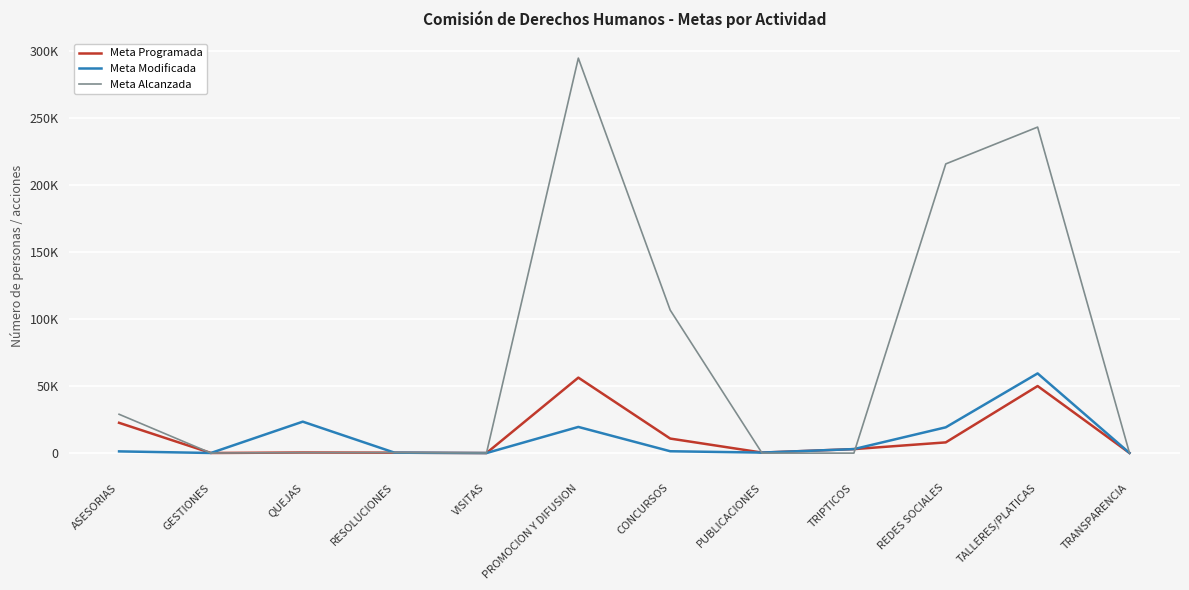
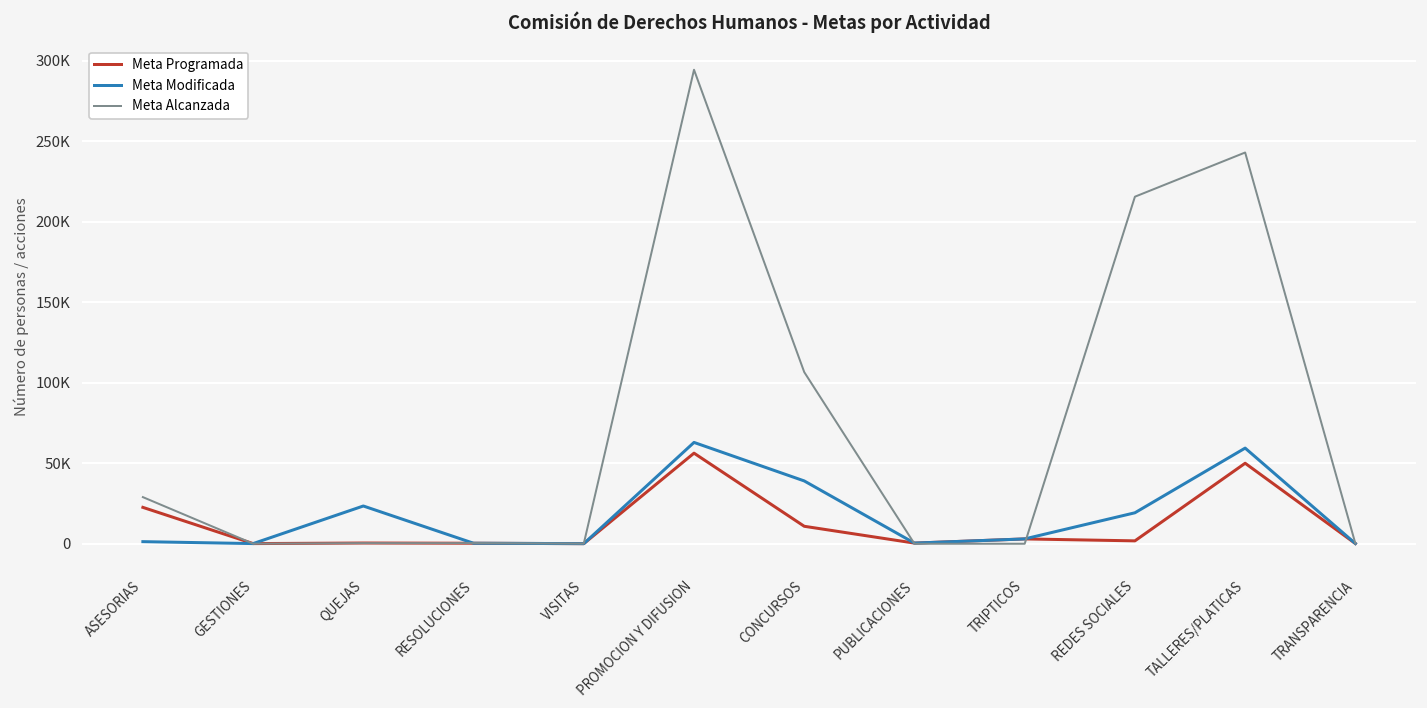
  {
    "Meta Programada": {
      "ASESORIAS": 23000,
      "PROMOCION Y DIFUSION": 56000,
      "CONCURSOS": 11000,
-     "REDES SOCIALES": 8000,
+     "REDES SOCIALES": 2000,
      "TALLERES/PLATICAS": 50000
    },
    "Meta Modificada": {
      "ASESORIAS": 1000,
      "QUEJAS": 23000,
-     "PROMOCION Y DIFUSION": 20000,
-     "CONCURSOS": 1000,
+     "PROMOCION Y DIFUSION": 63000,
+     "CONCURSOS": 39000,
      "REDES SOCIALES": 19000,
      "TALLERES/PLATICAS": 59000
    },
    "Meta Alcanzada": {
      "ASESORIAS": 29000,
      "PROMOCION Y DIFUSION": 294000,
      "CONCURSOS": 107000,
      "TRIPTICOS": 0,
      "REDES SOCIALES": 216000,
      "TALLERES/PLATICAS": 243000
    }
  }
